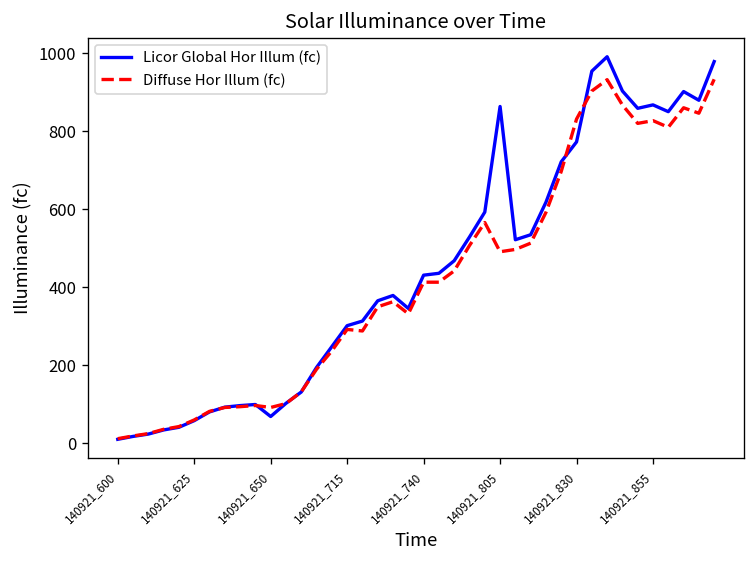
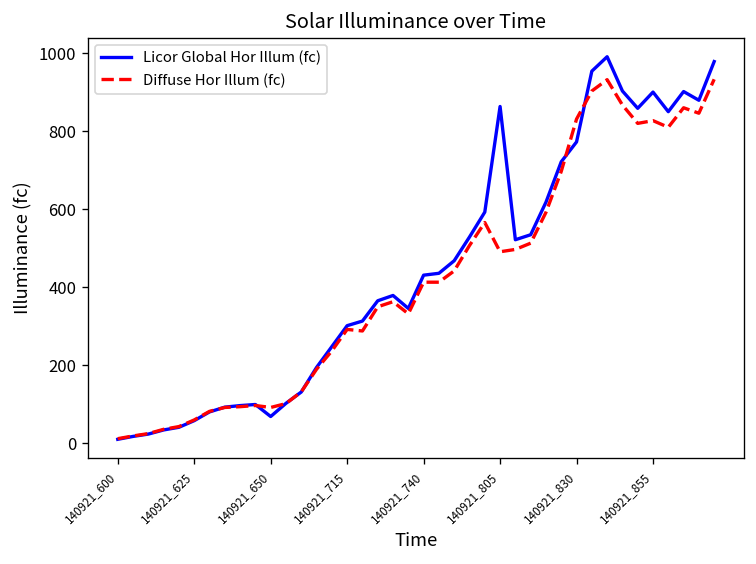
  {
    "Licor Global Hor Illum (fc)": {
      "140921_650": 70,
      "140921_715": 300,
      "140921_740": 430,
      "140921_805": 860,
      "140921_830": 770,
-     "140921_855": 870
+     "140921_855": 900
    },
    "Diffuse Hor Illum (fc)": {
      "140921_650": 90,
      "140921_715": 290,
      "140921_740": 410,
      "140921_805": 490,
      "140921_830": 830,
      "140921_855": 830
    }
  }
